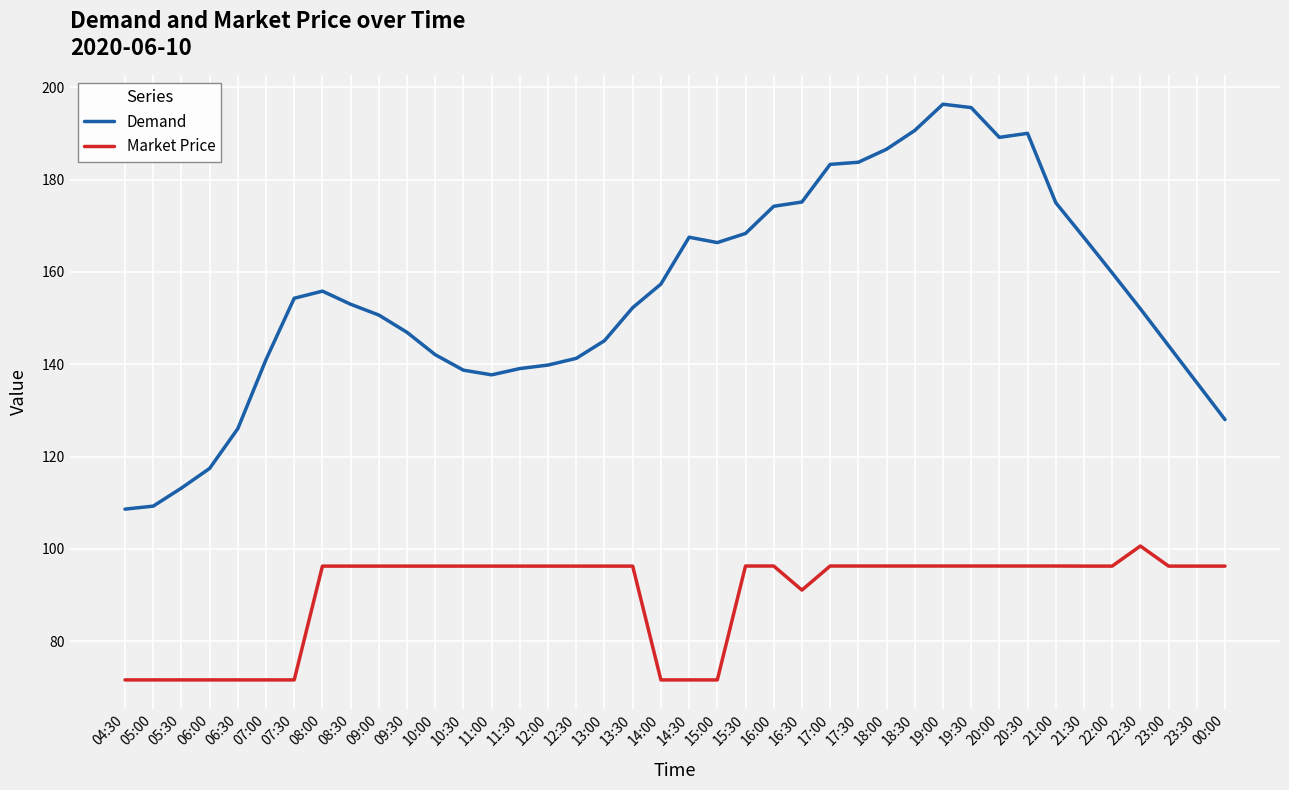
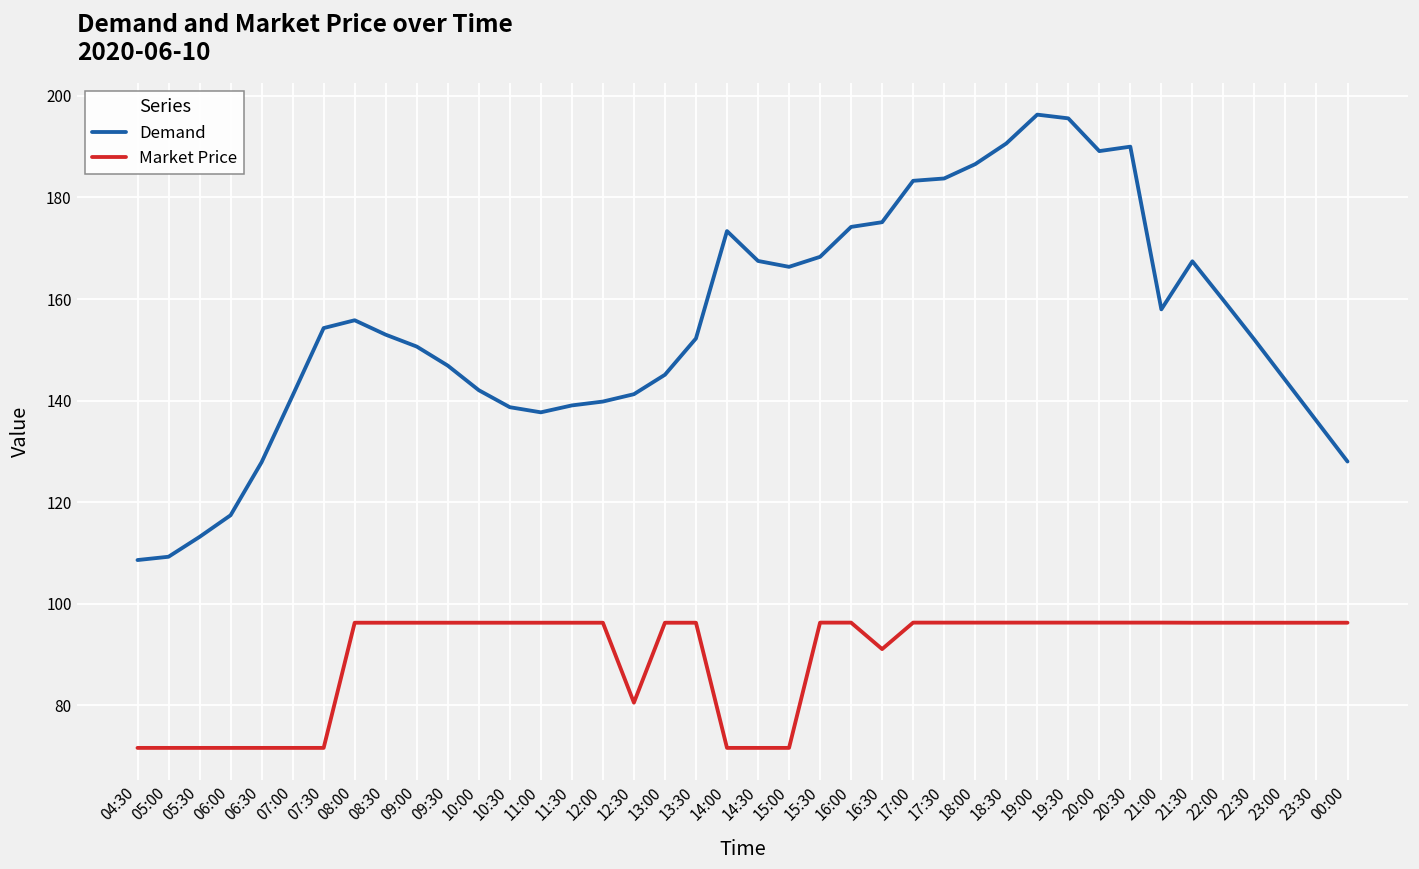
  {
    "Demand": {
      "04:30": 109,
      "05:00": 109,
      "05:30": 113,
      "06:00": 117,
-     "06:30": 126,
+     "06:30": 128,
      "07:00": 141,
      "07:30": 154,
      "08:00": 156,
      "08:30": 153,
      "09:00": 151,
      "09:30": 147,
      "10:00": 142,
      "10:30": 139,
      "11:00": 138,
      "11:30": 139,
      "12:00": 140,
      "12:30": 141,
      "13:00": 145,
      "13:30": 152,
-     "14:00": 157,
+     "14:00": 173,
      "14:30": 168,
      "15:00": 166,
      "15:30": 168,
      "16:00": 174,
      "16:30": 175,
      "17:00": 183,
      "17:30": 184,
      "18:00": 187,
      "18:30": 191,
      "19:00": 196,
      "19:30": 196,
      "20:00": 189,
      "20:30": 190,
-     "21:00": 175,
+     "21:00": 158,
      "21:30": 167,
      "22:00": 160,
      "22:30": 152,
      "23:00": 144,
      "23:30": 136,
      "00:00": 128
    },
    "Market Price": {
      "04:30": 72,
      "05:00": 72,
      "05:30": 72,
      "06:00": 72,
      "06:30": 72,
      "07:00": 72,
      "07:30": 72,
      "08:00": 96,
      "08:30": 96,
      "09:00": 96,
      "09:30": 96,
      "10:00": 96,
      "10:30": 96,
      "11:00": 96,
      "11:30": 96,
      "12:00": 96,
-     "12:30": 96,
+     "12:30": 81,
      "13:00": 96,
      "13:30": 96,
      "14:00": 72,
      "14:30": 72,
      "15:00": 72,
      "15:30": 96,
      "16:00": 96,
      "16:30": 91,
      "17:00": 96,
      "17:30": 96,
      "18:00": 96,
      "18:30": 96,
      "19:00": 96,
      "19:30": 96,
      "20:00": 96,
      "20:30": 96,
      "21:00": 96,
      "21:30": 96,
      "22:00": 96,
-     "22:30": 101,
+     "22:30": 96,
      "23:00": 96,
      "23:30": 96,
      "00:00": 96
    }
  }
